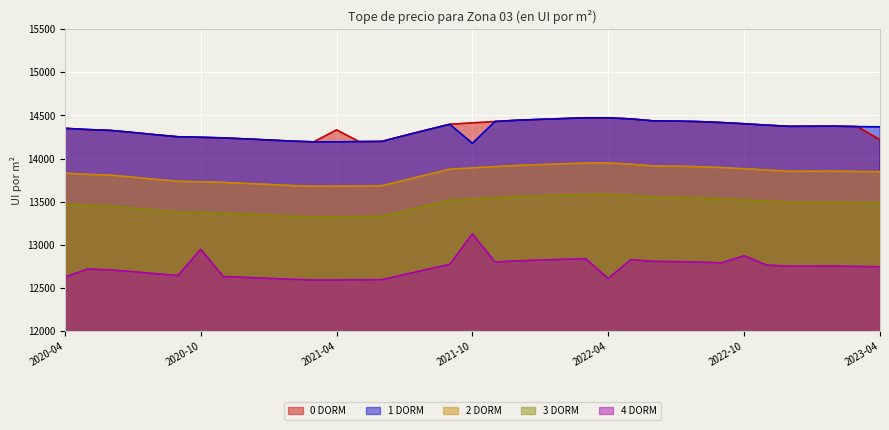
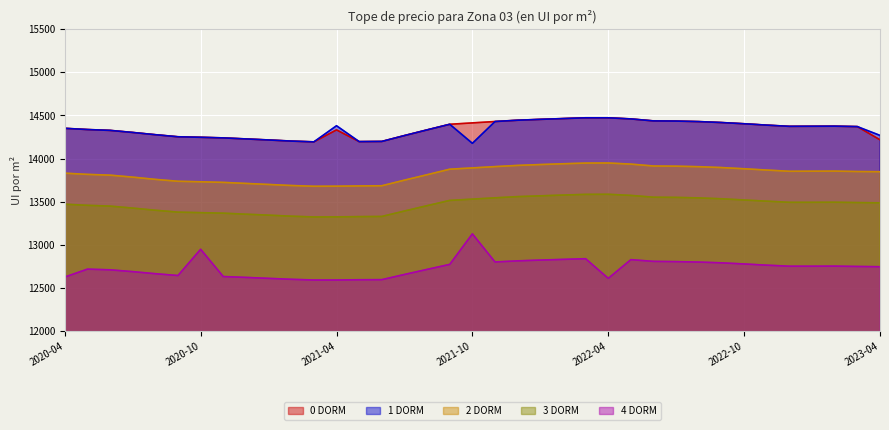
  {
    "0 DORM": {
      "2021-04": 14300,
      "2021-10": 14400,
      "2023-04": 14200
    },
    "1 DORM": {
-     "2021-04": 14200,
+     "2021-04": 14400,
      "2021-10": 14200,
-     "2023-04": 14400
+     "2023-04": 14300
    },
    "4 DORM": {
      "2020-04": 12600,
      "2020-10": 12900,
      "2021-04": 12600,
      "2021-10": 13100,
      "2022-04": 12600,
-     "2022-10": 12900,
+     "2022-10": 12800,
      "2023-04": 12700
    }
  }
